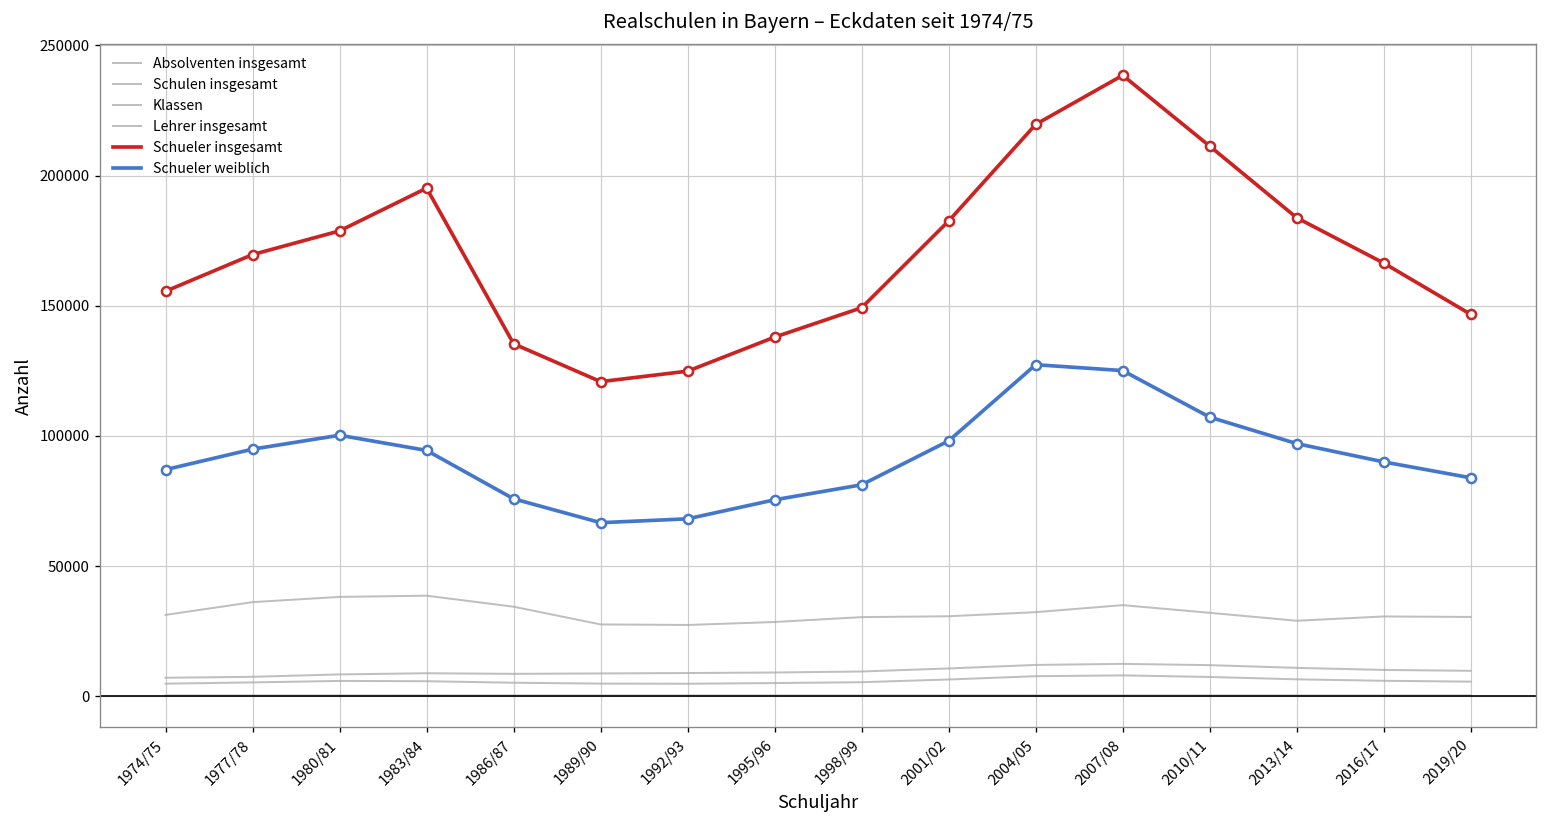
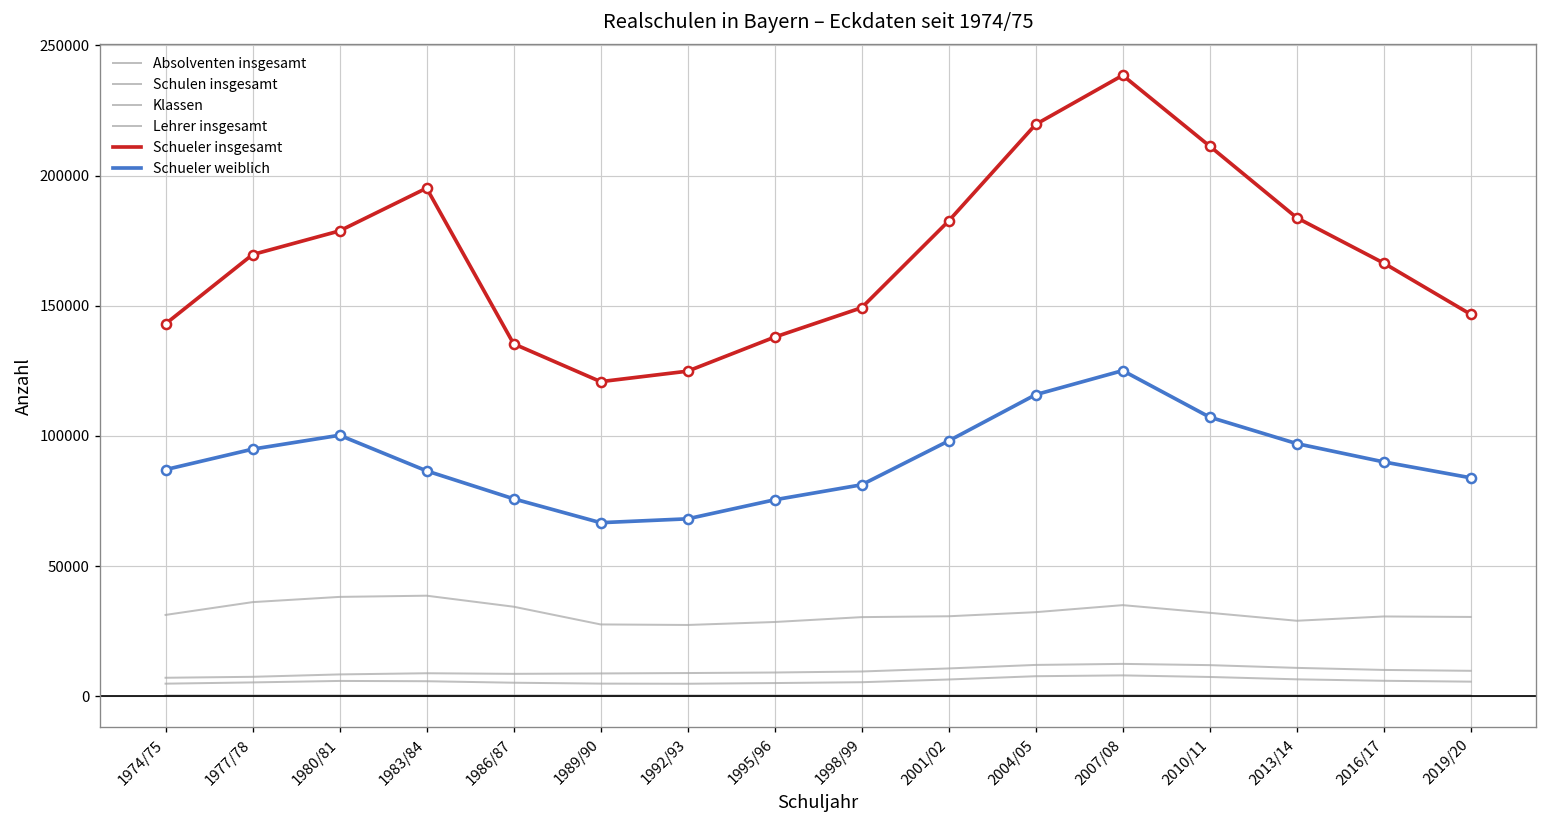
  {
    "Schueler insgesamt": {
-     "1974/75": 156000,
+     "1974/75": 143000,
      "1977/78": 170000,
      "1980/81": 179000,
      "1983/84": 195000,
      "1986/87": 135000,
      "1989/90": 121000,
      "1992/93": 125000,
      "1995/96": 138000,
      "1998/99": 149000,
      "2001/02": 183000,
      "2004/05": 220000,
      "2007/08": 239000,
      "2010/11": 211000,
      "2013/14": 184000,
      "2016/17": 166000,
      "2019/20": 147000
    },
    "Schueler weiblich": {
      "1974/75": 87000,
      "1977/78": 95000,
      "1980/81": 100000,
-     "1983/84": 94000,
+     "1983/84": 87000,
      "1986/87": 76000,
      "1989/90": 67000,
      "1992/93": 68000,
      "1995/96": 75000,
      "1998/99": 81000,
      "2001/02": 98000,
-     "2004/05": 127000,
+     "2004/05": 116000,
      "2007/08": 125000,
      "2010/11": 107000,
      "2013/14": 97000,
      "2016/17": 90000,
      "2019/20": 84000
    }
  }
